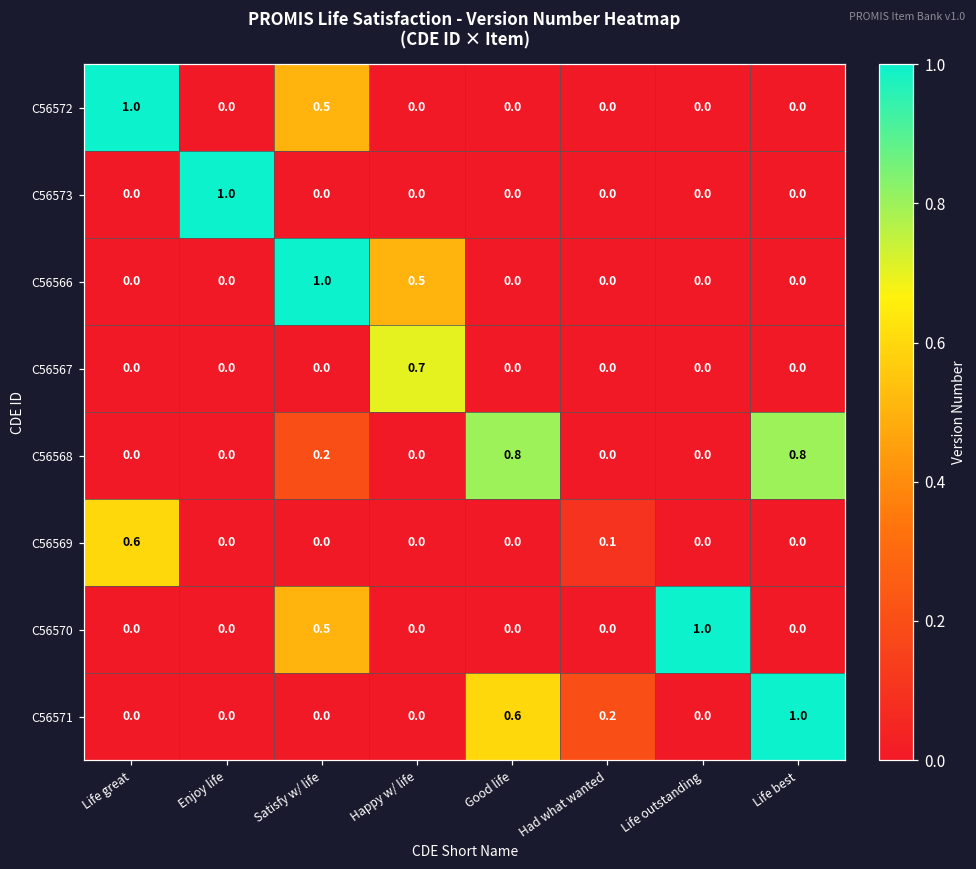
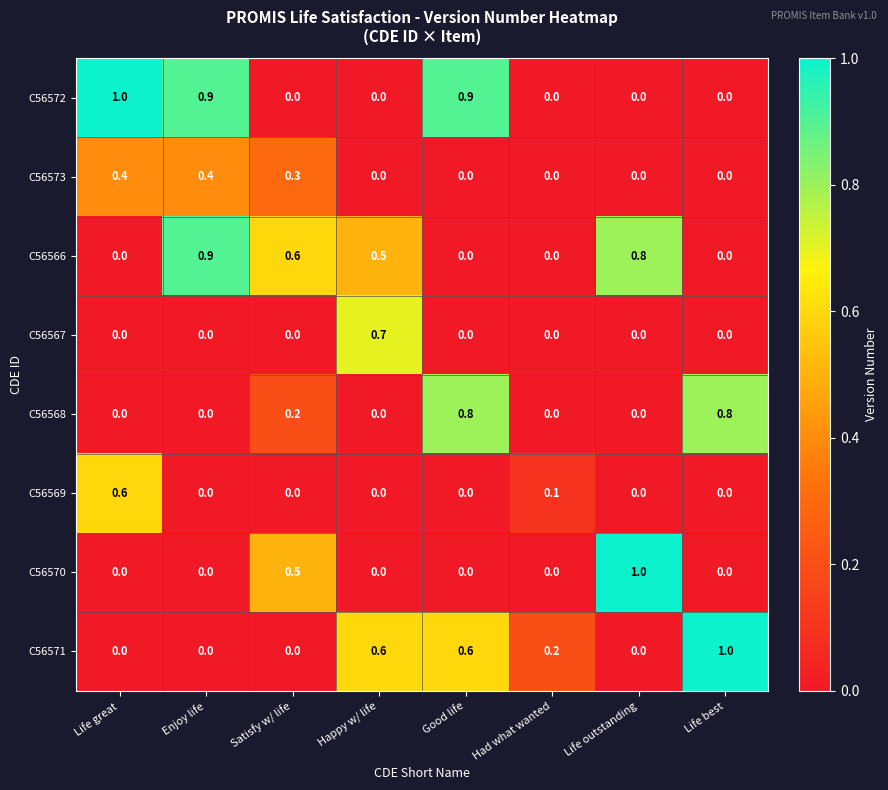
  {
    "C56572": {
      "Life great": 1.0,
-     "Enjoy life": 0.0,
-     "Satisfy w/ life": 0.5,
+     "Enjoy life": 0.9,
+     "Satisfy w/ life": 0.0,
      "Happy w/ life": 0.0,
-     "Good life": 0.0,
+     "Good life": 0.9,
      "Had what wanted": 0.0,
      "Life outstanding": 0.0,
      "Life best": 0.0
    },
    "C56573": {
-     "Life great": 0.0,
-     "Enjoy life": 1.0,
-     "Satisfy w/ life": 0.0,
+     "Life great": 0.4,
+     "Enjoy life": 0.4,
+     "Satisfy w/ life": 0.3,
      "Happy w/ life": 0.0,
      "Good life": 0.0,
      "Had what wanted": 0.0,
      "Life outstanding": 0.0,
      "Life best": 0.0
    },
    "C56566": {
      "Life great": 0.0,
-     "Enjoy life": 0.0,
-     "Satisfy w/ life": 1.0,
+     "Enjoy life": 0.9,
+     "Satisfy w/ life": 0.6,
      "Happy w/ life": 0.5,
      "Good life": 0.0,
      "Had what wanted": 0.0,
-     "Life outstanding": 0.0,
+     "Life outstanding": 0.8,
      "Life best": 0.0
    },
    "C56567": {
      "Life great": 0.0,
      "Enjoy life": 0.0,
      "Satisfy w/ life": 0.0,
      "Happy w/ life": 0.7,
      "Good life": 0.0,
      "Had what wanted": 0.0,
      "Life outstanding": 0.0,
      "Life best": 0.0
    },
    "C56568": {
      "Life great": 0.0,
      "Enjoy life": 0.0,
      "Satisfy w/ life": 0.2,
      "Happy w/ life": 0.0,
      "Good life": 0.8,
      "Had what wanted": 0.0,
      "Life outstanding": 0.0,
      "Life best": 0.8
    },
    "C56569": {
      "Life great": 0.6,
      "Enjoy life": 0.0,
      "Satisfy w/ life": 0.0,
      "Happy w/ life": 0.0,
      "Good life": 0.0,
      "Had what wanted": 0.1,
      "Life outstanding": 0.0,
      "Life best": 0.0
    },
    "C56570": {
      "Life great": 0.0,
      "Enjoy life": 0.0,
      "Satisfy w/ life": 0.5,
      "Happy w/ life": 0.0,
      "Good life": 0.0,
      "Had what wanted": 0.0,
      "Life outstanding": 1.0,
      "Life best": 0.0
    },
    "C56571": {
      "Life great": 0.0,
      "Enjoy life": 0.0,
      "Satisfy w/ life": 0.0,
-     "Happy w/ life": 0.0,
+     "Happy w/ life": 0.6,
      "Good life": 0.6,
      "Had what wanted": 0.2,
      "Life outstanding": 0.0,
      "Life best": 1.0
    }
  }
